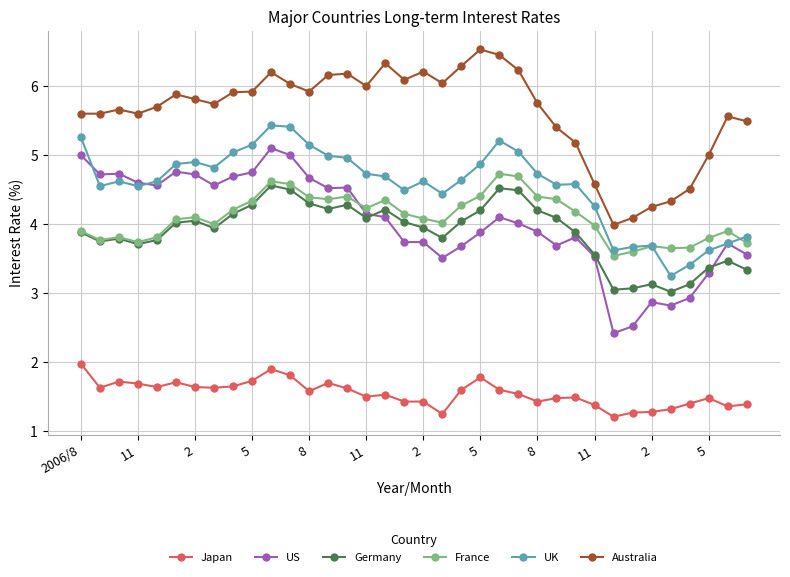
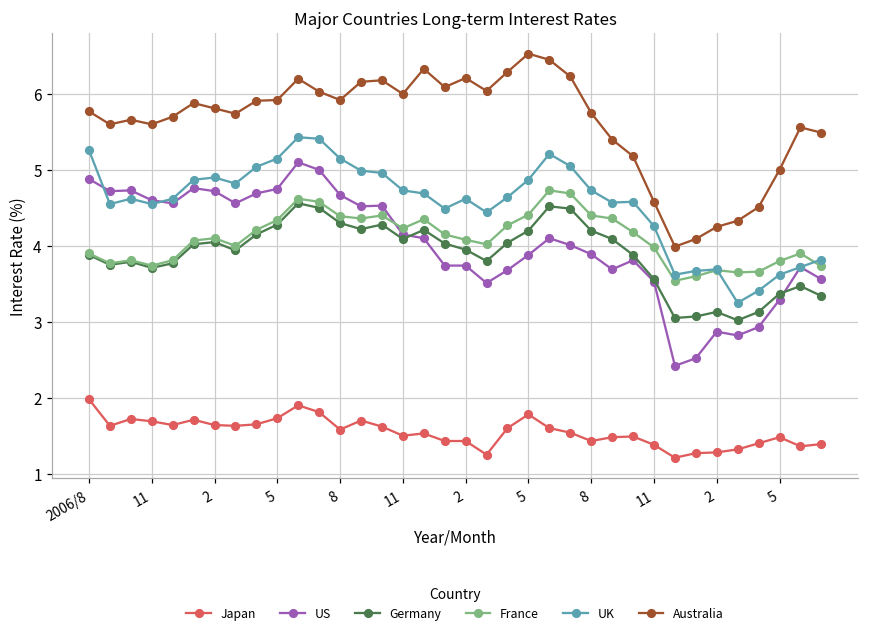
  {
    "Japan": {
      "2006/8": 2.0
    },
    "US": {
-     "2006/8": 5.0
+     "2006/8": 4.9
    },
    "UK": {
      "2006/8": 5.3
    },
    "Australia": {
-     "2006/8": 5.6
+     "2006/8": 5.8
    }
  }
